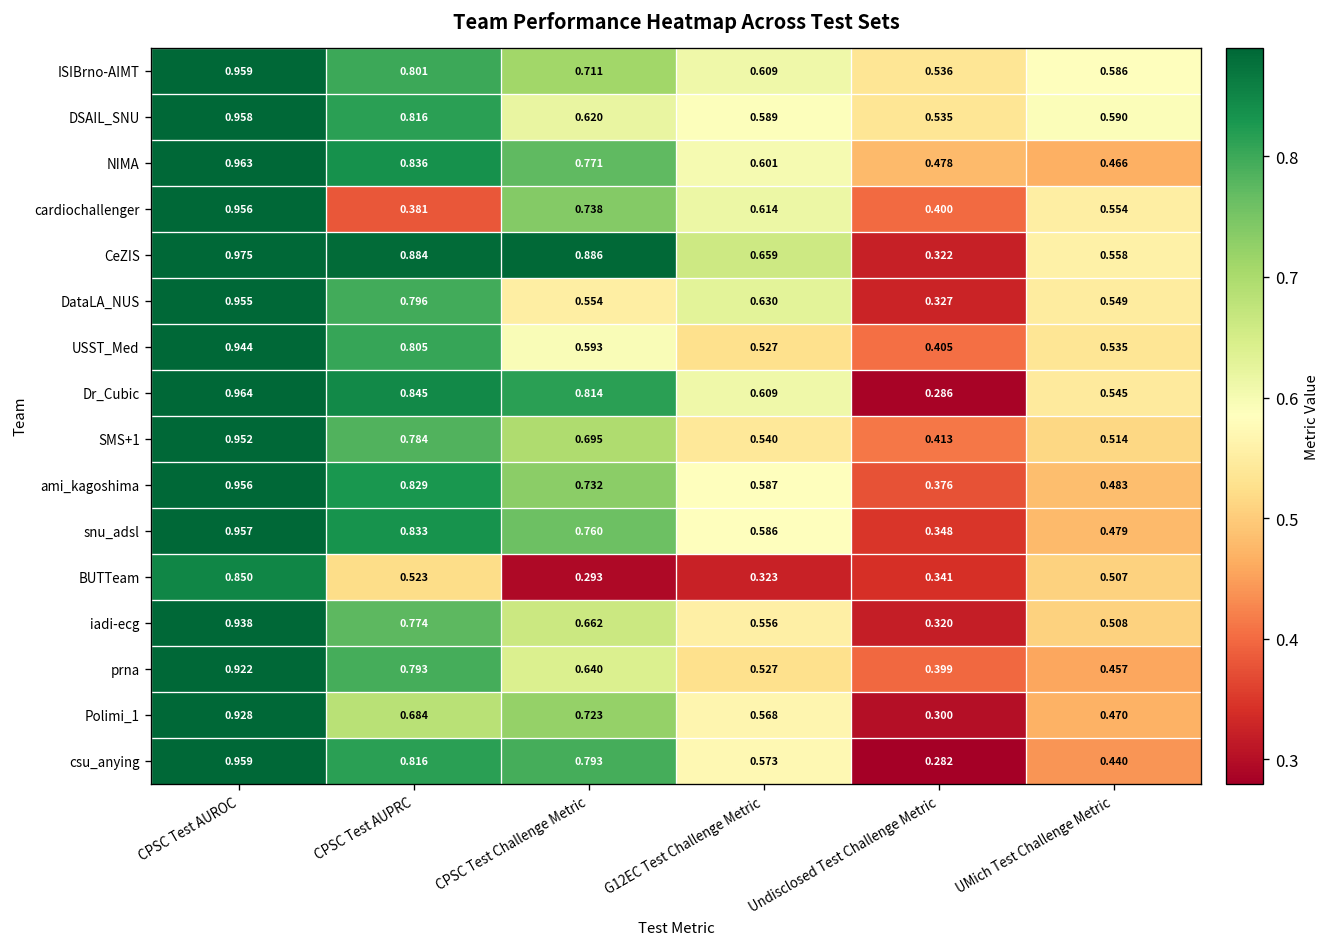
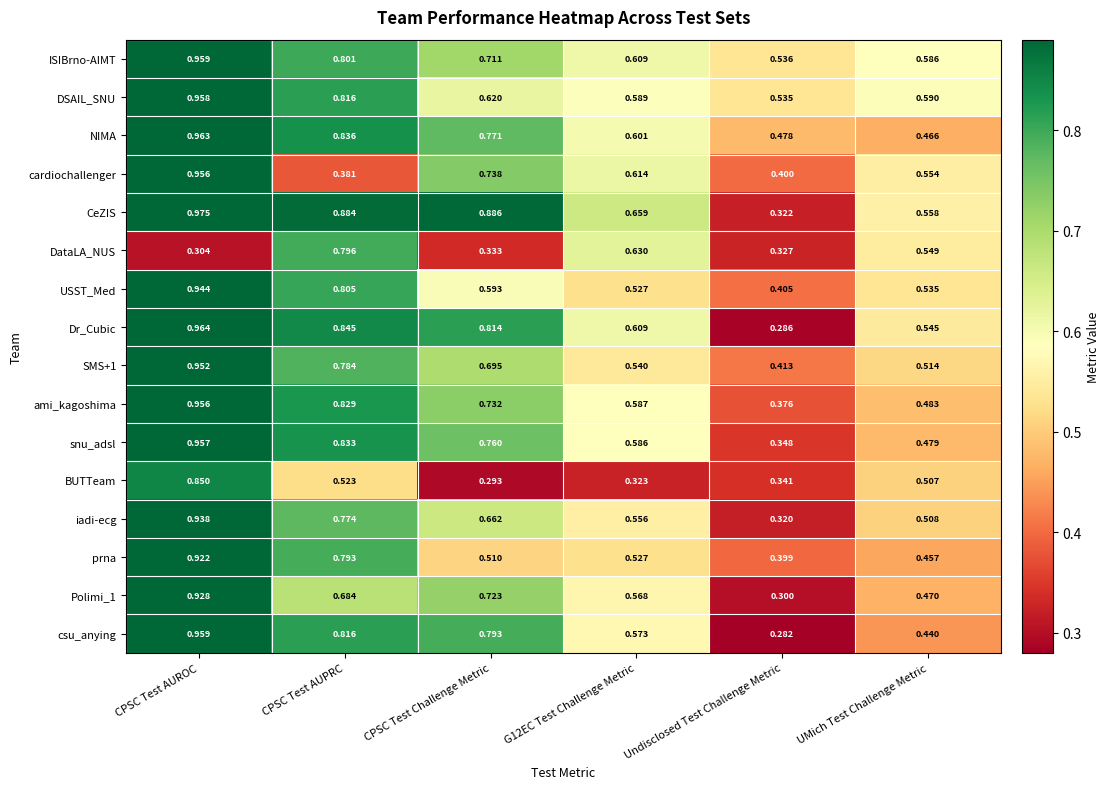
  {
    "ISIBrno-AIMT": {
      "CPSC Test AUROC": 0.959,
      "CPSC Test AUPRC": 0.801,
      "CPSC Test Challenge Metric": 0.711,
      "G12EC Test Challenge Metric": 0.609,
      "Undisclosed Test Challenge Metric": 0.536,
      "UMich Test Challenge Metric": 0.586
    },
    "DSAIL_SNU": {
      "CPSC Test AUROC": 0.958,
      "CPSC Test AUPRC": 0.816,
      "CPSC Test Challenge Metric": 0.620,
      "G12EC Test Challenge Metric": 0.589,
      "Undisclosed Test Challenge Metric": 0.535,
      "UMich Test Challenge Metric": 0.590
    },
    "NIMA": {
      "CPSC Test AUROC": 0.963,
      "CPSC Test AUPRC": 0.836,
      "CPSC Test Challenge Metric": 0.771,
      "G12EC Test Challenge Metric": 0.601,
      "Undisclosed Test Challenge Metric": 0.478,
      "UMich Test Challenge Metric": 0.466
    },
    "cardiochallenger": {
      "CPSC Test AUROC": 0.956,
      "CPSC Test AUPRC": 0.381,
      "CPSC Test Challenge Metric": 0.738,
      "G12EC Test Challenge Metric": 0.614,
      "Undisclosed Test Challenge Metric": 0.400,
      "UMich Test Challenge Metric": 0.554
    },
    "CeZIS": {
      "CPSC Test AUROC": 0.975,
      "CPSC Test AUPRC": 0.884,
      "CPSC Test Challenge Metric": 0.886,
      "G12EC Test Challenge Metric": 0.659,
      "Undisclosed Test Challenge Metric": 0.322,
      "UMich Test Challenge Metric": 0.558
    },
    "DataLA_NUS": {
-     "CPSC Test AUROC": 0.955,
+     "CPSC Test AUROC": 0.304,
      "CPSC Test AUPRC": 0.796,
-     "CPSC Test Challenge Metric": 0.554,
+     "CPSC Test Challenge Metric": 0.333,
      "G12EC Test Challenge Metric": 0.630,
      "Undisclosed Test Challenge Metric": 0.327,
      "UMich Test Challenge Metric": 0.549
    },
    "USST_Med": {
      "CPSC Test AUROC": 0.944,
      "CPSC Test AUPRC": 0.805,
      "CPSC Test Challenge Metric": 0.593,
      "G12EC Test Challenge Metric": 0.527,
      "Undisclosed Test Challenge Metric": 0.405,
      "UMich Test Challenge Metric": 0.535
    },
    "Dr_Cubic": {
      "CPSC Test AUROC": 0.964,
      "CPSC Test AUPRC": 0.845,
      "CPSC Test Challenge Metric": 0.814,
      "G12EC Test Challenge Metric": 0.609,
      "Undisclosed Test Challenge Metric": 0.286,
      "UMich Test Challenge Metric": 0.545
    },
    "SMS+1": {
      "CPSC Test AUROC": 0.952,
      "CPSC Test AUPRC": 0.784,
      "CPSC Test Challenge Metric": 0.695,
      "G12EC Test Challenge Metric": 0.540,
      "Undisclosed Test Challenge Metric": 0.413,
      "UMich Test Challenge Metric": 0.514
    },
    "ami_kagoshima": {
      "CPSC Test AUROC": 0.956,
      "CPSC Test AUPRC": 0.829,
      "CPSC Test Challenge Metric": 0.732,
      "G12EC Test Challenge Metric": 0.587,
      "Undisclosed Test Challenge Metric": 0.376,
      "UMich Test Challenge Metric": 0.483
    },
    "snu_adsl": {
      "CPSC Test AUROC": 0.957,
      "CPSC Test AUPRC": 0.833,
      "CPSC Test Challenge Metric": 0.760,
      "G12EC Test Challenge Metric": 0.586,
      "Undisclosed Test Challenge Metric": 0.348,
      "UMich Test Challenge Metric": 0.479
    },
    "BUTTeam": {
      "CPSC Test AUROC": 0.850,
      "CPSC Test AUPRC": 0.523,
      "CPSC Test Challenge Metric": 0.293,
      "G12EC Test Challenge Metric": 0.323,
      "Undisclosed Test Challenge Metric": 0.341,
      "UMich Test Challenge Metric": 0.507
    },
    "iadi-ecg": {
      "CPSC Test AUROC": 0.938,
      "CPSC Test AUPRC": 0.774,
      "CPSC Test Challenge Metric": 0.662,
      "G12EC Test Challenge Metric": 0.556,
      "Undisclosed Test Challenge Metric": 0.320,
      "UMich Test Challenge Metric": 0.508
    },
    "prna": {
      "CPSC Test AUROC": 0.922,
      "CPSC Test AUPRC": 0.793,
-     "CPSC Test Challenge Metric": 0.640,
+     "CPSC Test Challenge Metric": 0.510,
      "G12EC Test Challenge Metric": 0.527,
      "Undisclosed Test Challenge Metric": 0.399,
      "UMich Test Challenge Metric": 0.457
    },
    "Polimi_1": {
      "CPSC Test AUROC": 0.928,
      "CPSC Test AUPRC": 0.684,
      "CPSC Test Challenge Metric": 0.723,
      "G12EC Test Challenge Metric": 0.568,
      "Undisclosed Test Challenge Metric": 0.300,
      "UMich Test Challenge Metric": 0.470
    },
    "csu_anying": {
      "CPSC Test AUROC": 0.959,
      "CPSC Test AUPRC": 0.816,
      "CPSC Test Challenge Metric": 0.793,
      "G12EC Test Challenge Metric": 0.573,
      "Undisclosed Test Challenge Metric": 0.282,
      "UMich Test Challenge Metric": 0.440
    }
  }
